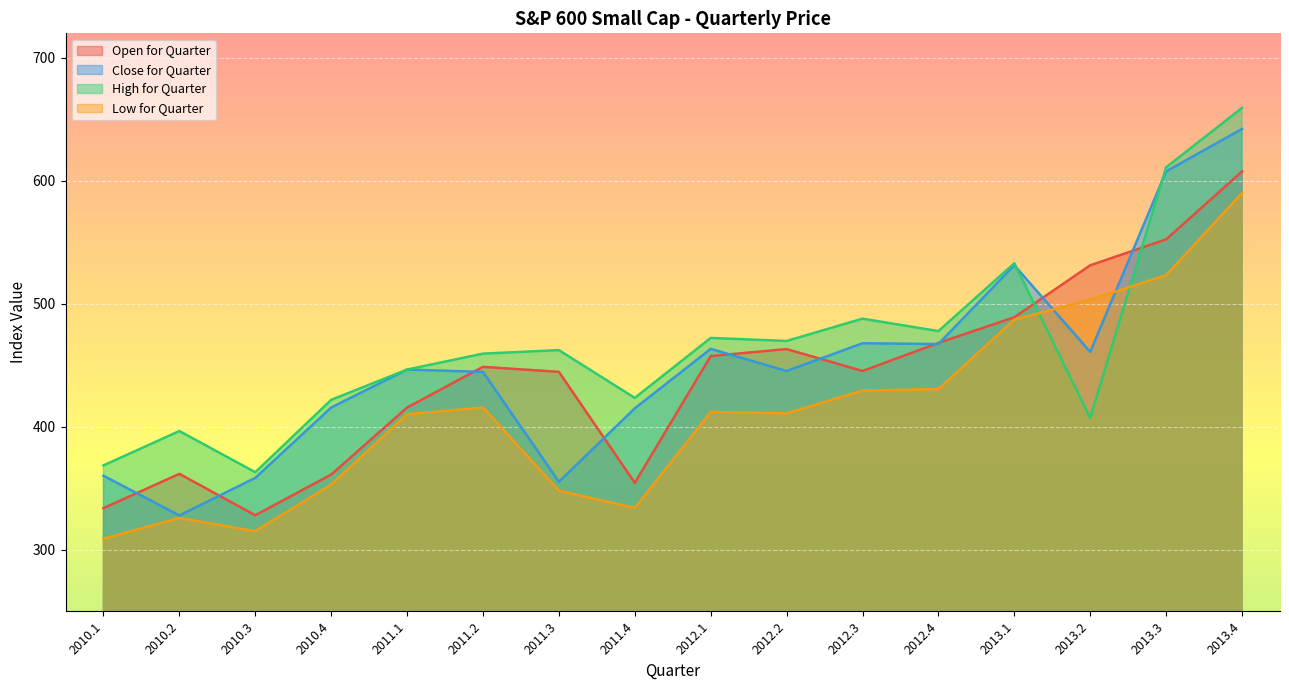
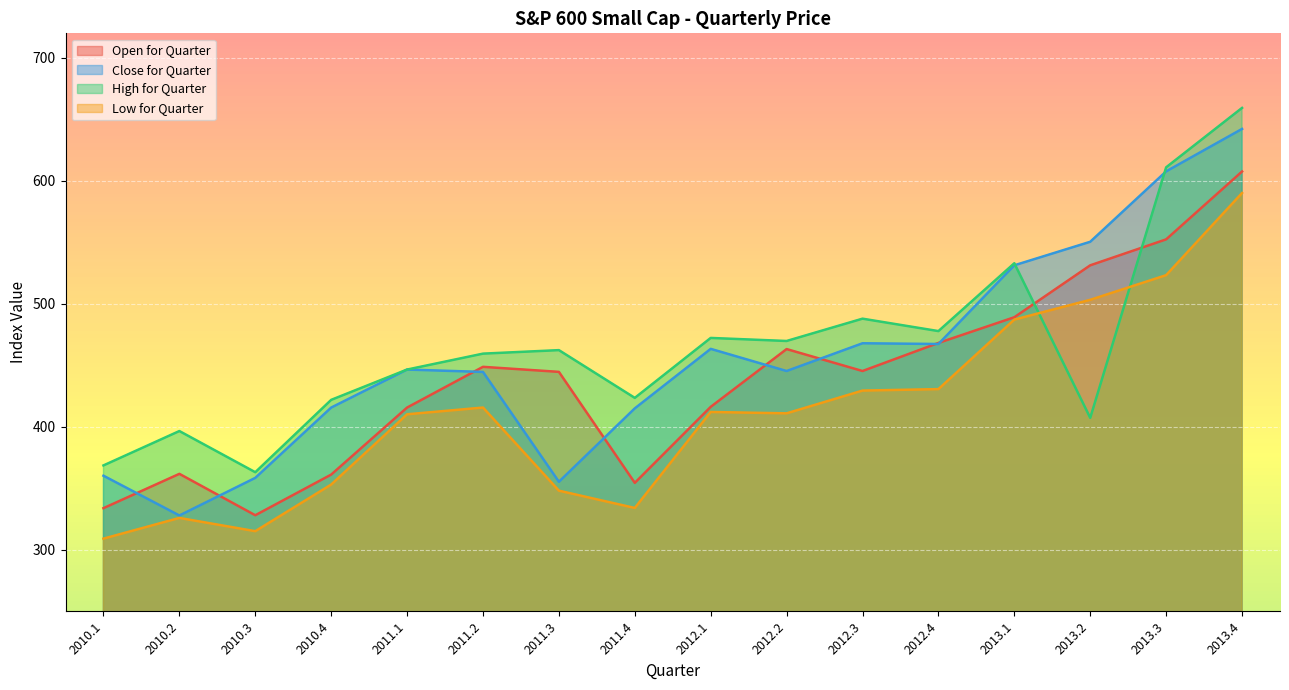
  {
    "Open for Quarter": {
      "2010.1": 334,
      "2010.2": 362,
      "2010.3": 328,
      "2010.4": 361,
      "2011.1": 416,
      "2011.2": 449,
      "2011.3": 445,
      "2011.4": 355,
-     "2012.1": 458,
+     "2012.1": 416,
      "2012.2": 463,
      "2012.3": 445,
      "2013.2": 531,
      "2013.3": 552,
      "2013.4": 608
    },
    "Close for Quarter": {
      "2010.1": 360,
      "2010.3": 359,
      "2010.4": 416,
      "2011.2": 445,
      "2011.3": 355,
      "2011.4": 415,
      "2012.1": 463,
      "2012.2": 445,
      "2012.3": 468,
-     "2013.2": 461,
+     "2013.2": 551,
      "2013.3": 608,
      "2013.4": 642
    },
    "High for Quarter": {
      "2010.1": 369,
      "2010.2": 397,
      "2010.3": 363,
      "2010.4": 422,
      "2011.2": 460,
      "2011.3": 462,
      "2011.4": 424,
      "2012.1": 472,
      "2012.2": 470,
      "2012.3": 488,
      "2012.4": 478,
      "2013.2": 407,
      "2013.3": 611,
      "2013.4": 659
    },
    "Low for Quarter": {
      "2010.1": 309,
      "2010.3": 315,
      "2010.4": 353,
      "2011.1": 410,
      "2011.2": 416,
      "2011.3": 348,
      "2011.4": 334,
      "2012.1": 412,
      "2012.2": 411,
      "2012.3": 430,
      "2012.4": 431,
      "2013.2": 503,
      "2013.3": 523,
      "2013.4": 590
    }
  }
